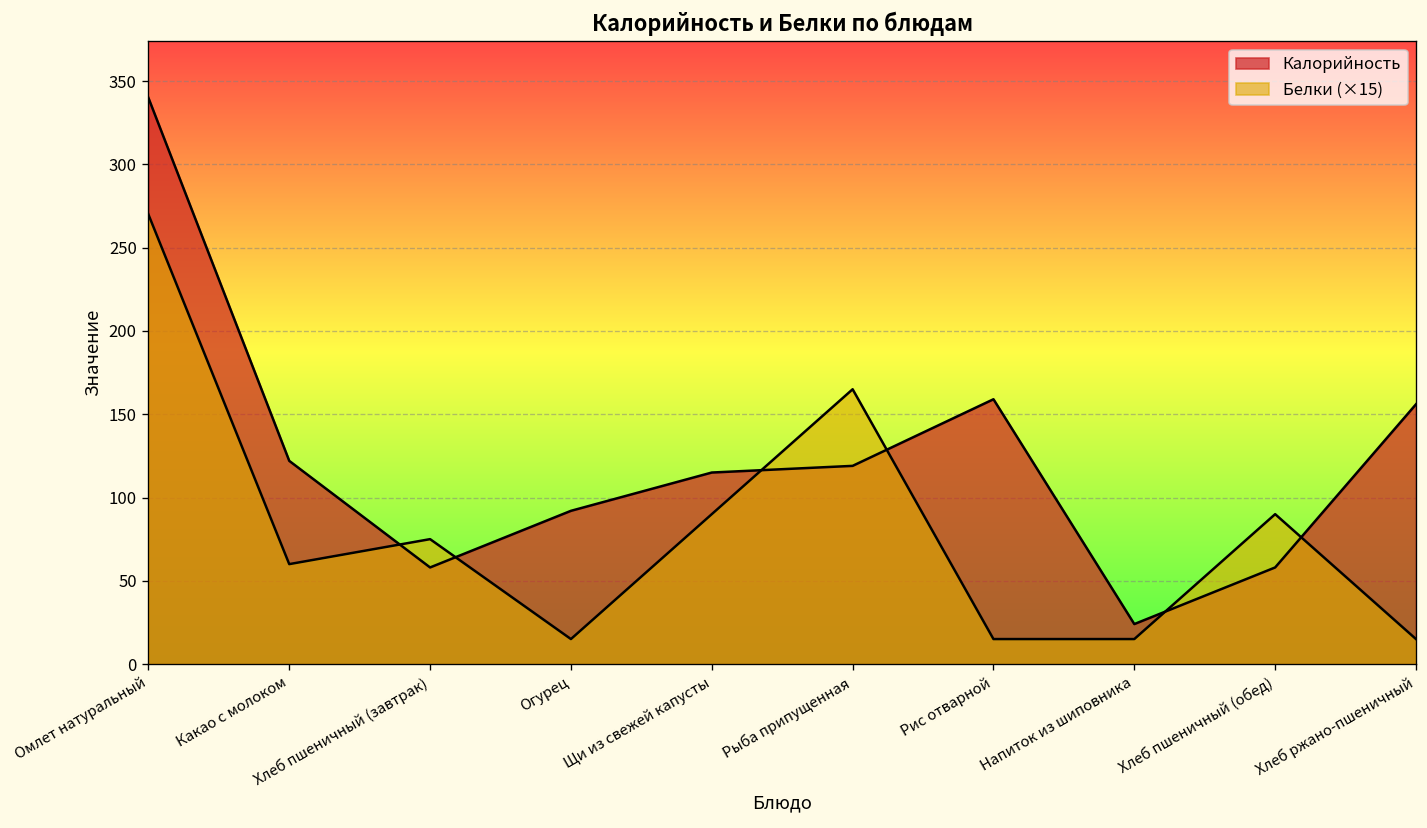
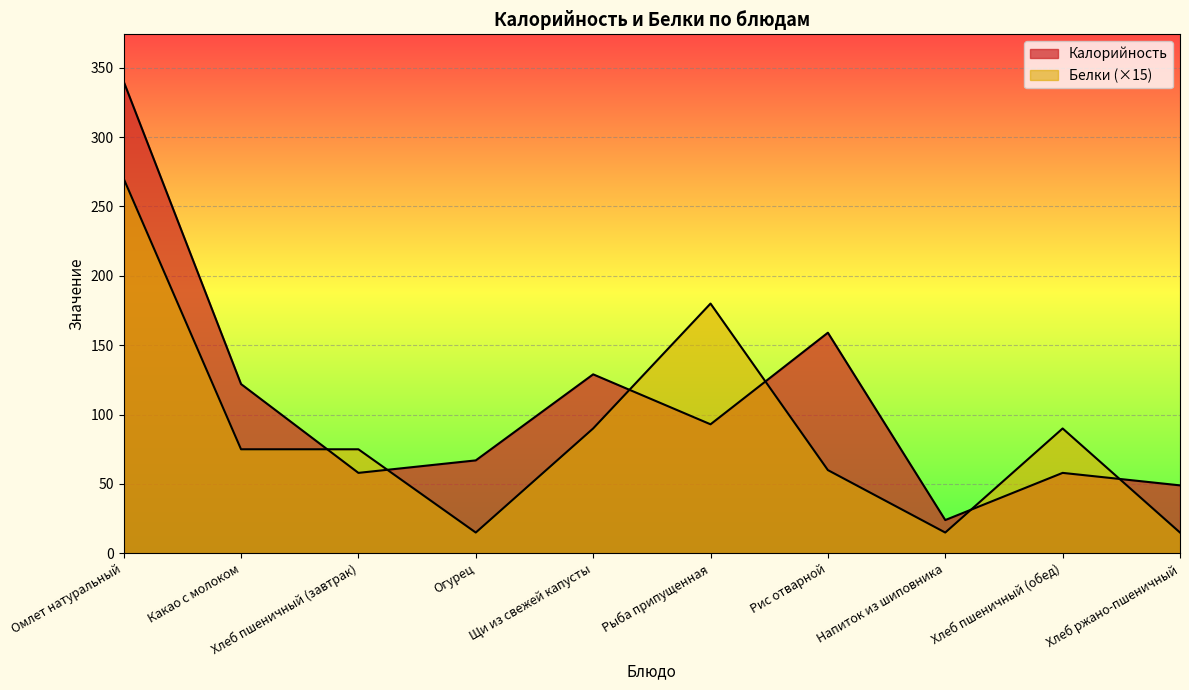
  {
    "Калорийность": {
      "Омлет натуральный": 340,
      "Какао с молоком": 122,
      "Хлеб пшеничный (завтрак)": 58,
-     "Огурец": 92,
-     "Щи из свежей капусты": 115,
-     "Рыба припущенная": 119,
+     "Огурец": 67,
+     "Щи из свежей капусты": 129,
+     "Рыба припущенная": 93,
      "Рис отварной": 159,
      "Напиток из шиповника": 24,
      "Хлеб пшеничный (обед)": 58,
-     "Хлеб ржано-пшеничный": 156
+     "Хлеб ржано-пшеничный": 49
    },
    "Белки (×15)": {
      "Омлет натуральный": 270,
-     "Какао с молоком": 60,
+     "Какао с молоком": 75,
      "Хлеб пшеничный (завтрак)": 75,
      "Огурец": 15,
      "Щи из свежей капусты": 90,
-     "Рыба припущенная": 165,
-     "Рис отварной": 15,
+     "Рыба припущенная": 180,
+     "Рис отварной": 60,
      "Напиток из шиповника": 15,
      "Хлеб пшеничный (обед)": 90,
      "Хлеб ржано-пшеничный": 15
    }
  }
